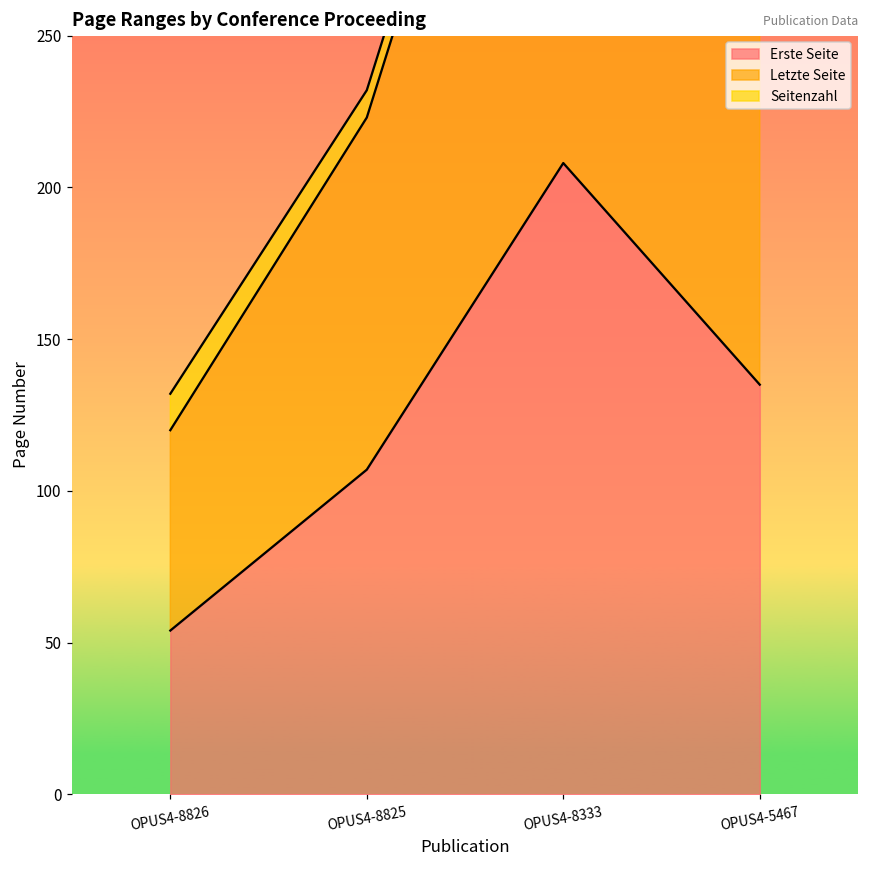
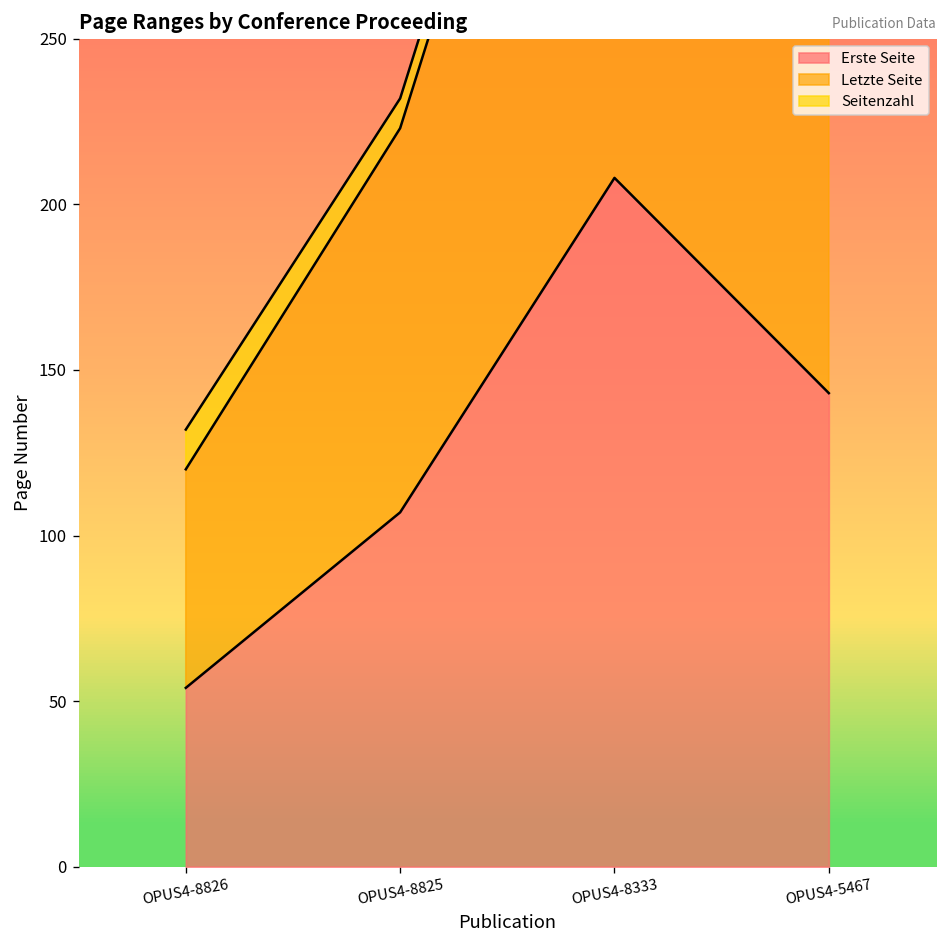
  {
    "Erste Seite": {
      "OPUS4-8826": 54,
      "OPUS4-8825": 107,
      "OPUS4-8333": 208,
-     "OPUS4-5467": 135
+     "OPUS4-5467": 143
    }
  }
